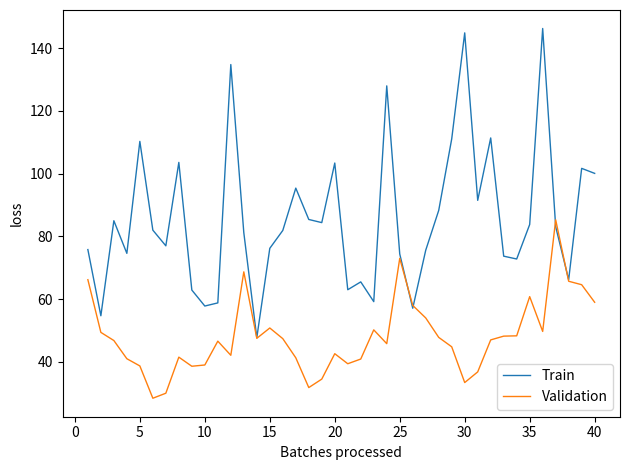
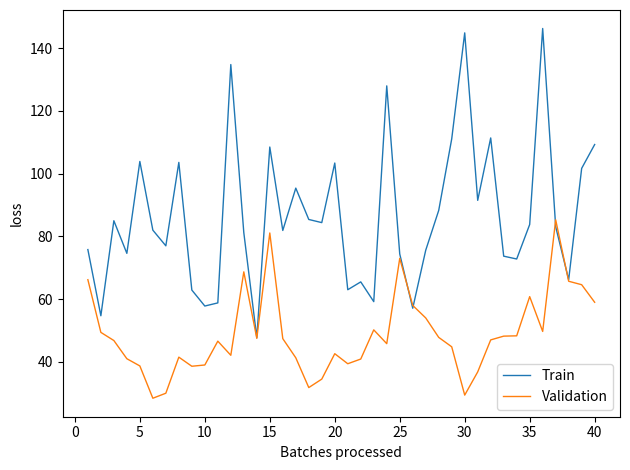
  {
    "Train": {
-     "5": 110,
+     "5": 104,
      "10": 58,
-     "15": 76,
+     "15": 109,
      "20": 103,
      "25": 74,
      "30": 145,
      "35": 84,
-     "40": 100
+     "40": 109
    },
    "Validation": {
      "5": 39,
      "10": 39,
-     "15": 51,
+     "15": 81,
      "20": 43,
      "25": 73,
-     "30": 33,
+     "30": 29,
      "35": 61,
      "40": 59
    }
  }
